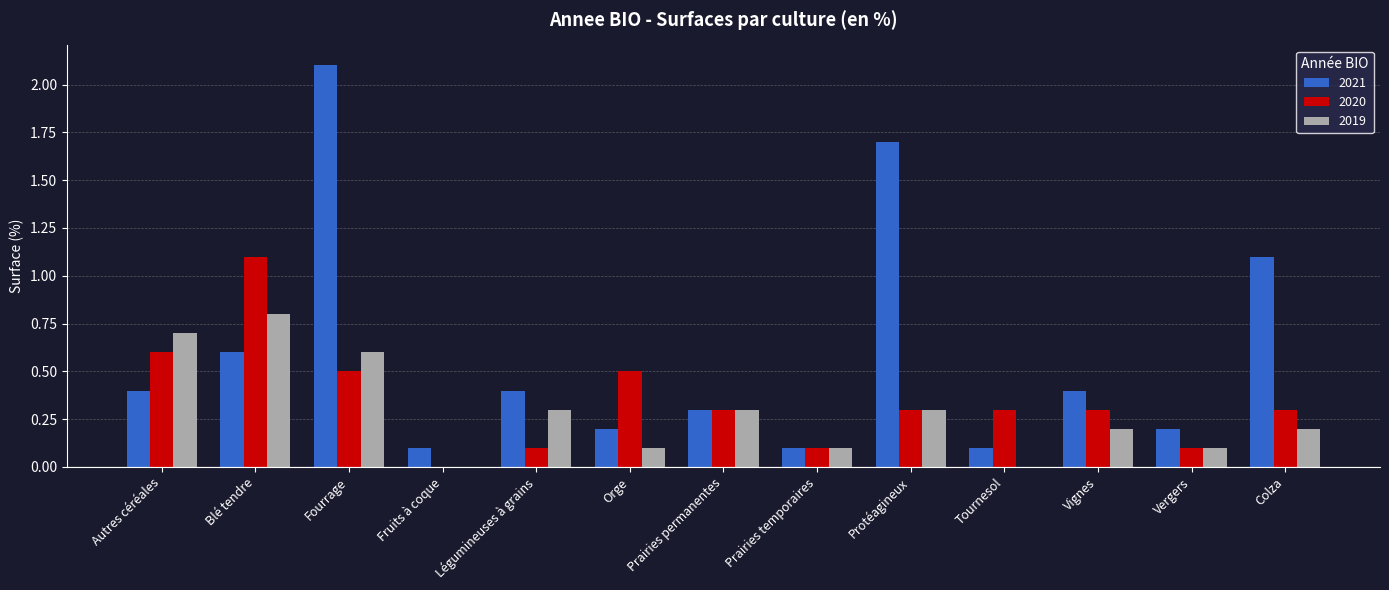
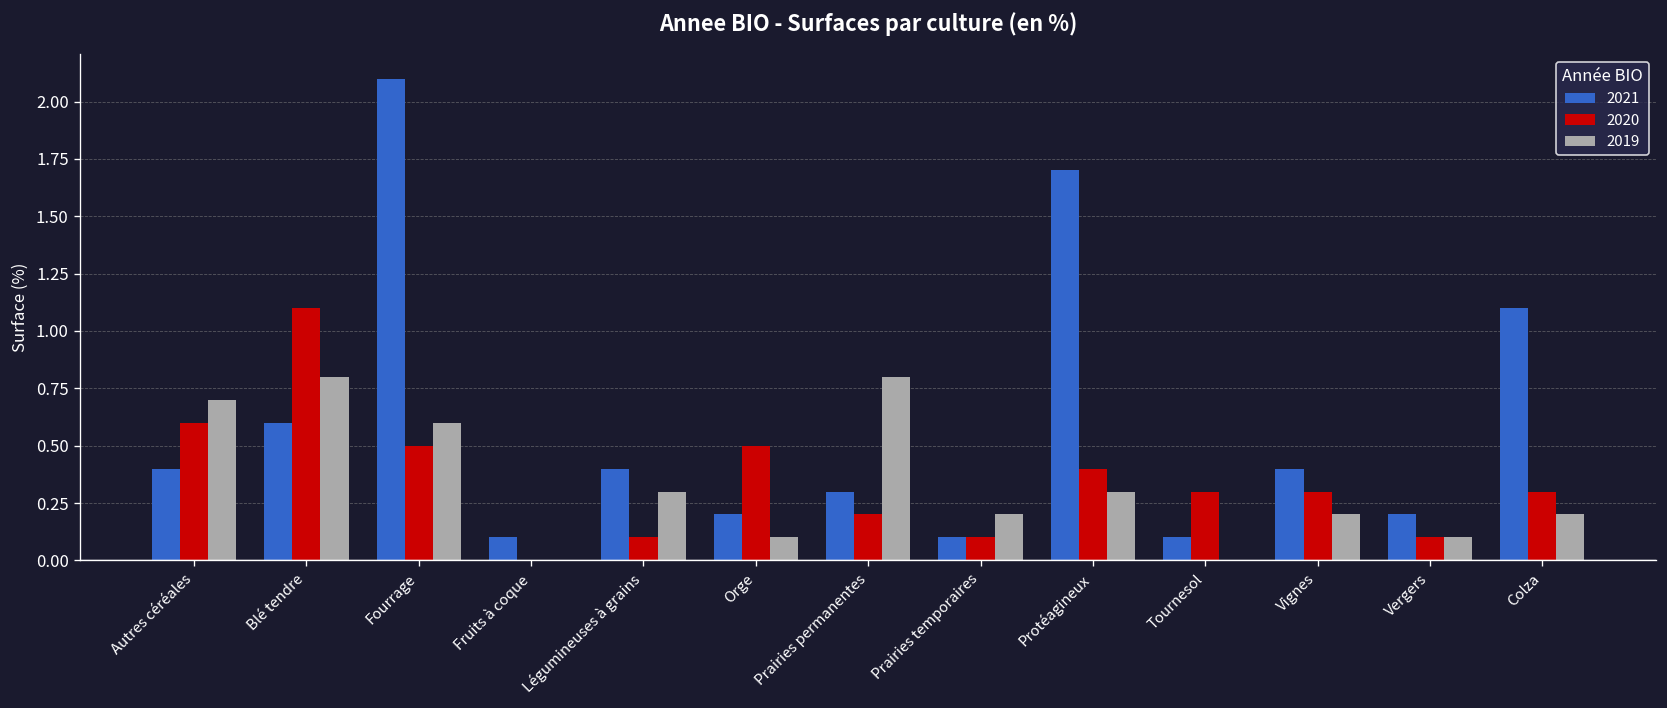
  {
    "2021": {
      "Autres céréales": 0.4,
      "Blé tendre": 0.6,
      "Fourrage": 2.1,
      "Fruits à coque": 0.1,
      "Légumineuses à grains": 0.4,
      "Orge": 0.2,
      "Prairies permanentes": 0.3,
      "Prairies temporaires": 0.1,
      "Protéagineux": 1.7,
      "Tournesol": 0.1,
      "Vignes": 0.4,
      "Vergers": 0.2,
      "Colza": 1.1
    },
    "2020": {
      "Autres céréales": 0.6,
      "Blé tendre": 1.1,
      "Fourrage": 0.5,
      "Fruits à coque": 0.0,
      "Légumineuses à grains": 0.1,
      "Orge": 0.5,
-     "Prairies permanentes": 0.3,
+     "Prairies permanentes": 0.2,
      "Prairies temporaires": 0.1,
-     "Protéagineux": 0.3,
+     "Protéagineux": 0.4,
      "Tournesol": 0.3,
      "Vignes": 0.3,
      "Vergers": 0.1,
      "Colza": 0.3
    },
    "2019": {
      "Autres céréales": 0.7,
      "Blé tendre": 0.8,
      "Fourrage": 0.6,
      "Fruits à coque": 0.0,
      "Légumineuses à grains": 0.3,
      "Orge": 0.1,
-     "Prairies permanentes": 0.3,
-     "Prairies temporaires": 0.1,
+     "Prairies permanentes": 0.8,
+     "Prairies temporaires": 0.2,
      "Protéagineux": 0.3,
      "Tournesol": 0.0,
      "Vignes": 0.2,
      "Vergers": 0.1,
      "Colza": 0.2
    }
  }
